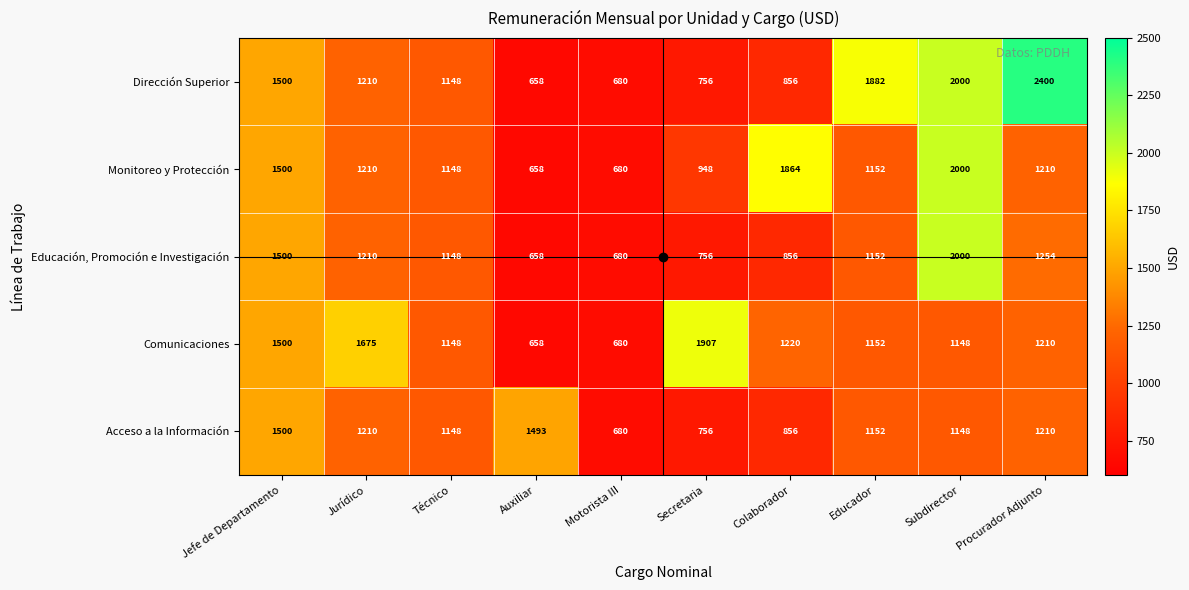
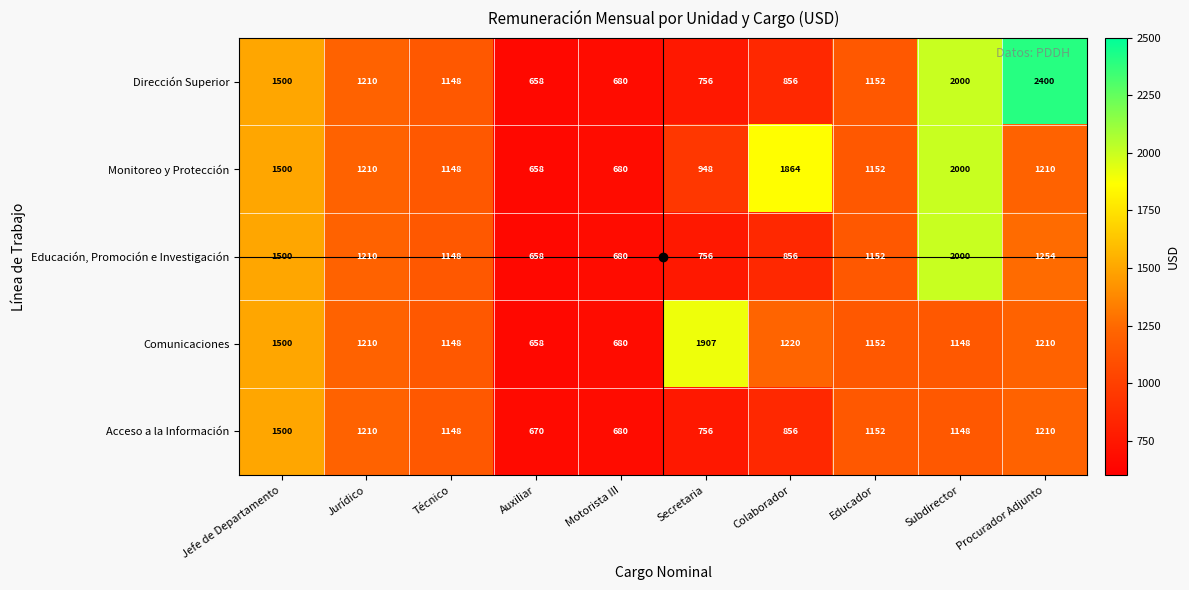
  {
    "Dirección Superior": {
      "Jefe de Departamento": 1500,
      "Jurídico": 1210,
      "Técnico": 1148,
      "Auxiliar": 658,
      "Motorista III": 680,
      "Secretaria": 756,
      "Colaborador": 856,
-     "Educador": 1882,
+     "Educador": 1152,
      "Subdirector": 2000
    },
    "Monitoreo y Protección": {
      "Jefe de Departamento": 1500,
      "Jurídico": 1210,
      "Técnico": 1148,
      "Auxiliar": 658,
      "Motorista III": 680,
      "Secretaria": 948,
      "Colaborador": 1864,
      "Educador": 1152,
      "Subdirector": 2000,
      "Procurador Adjunto": 1210
    },
    "Educación, Promoción e Investigación": {
      "Jefe de Departamento": 1500,
      "Jurídico": 1210,
      "Técnico": 1148,
      "Auxiliar": 658,
      "Motorista III": 680,
      "Secretaria": 756,
      "Colaborador": 856,
      "Educador": 1152,
      "Subdirector": 2000,
      "Procurador Adjunto": 1254
    },
    "Comunicaciones": {
      "Jefe de Departamento": 1500,
-     "Jurídico": 1675,
+     "Jurídico": 1210,
      "Técnico": 1148,
      "Auxiliar": 658,
      "Motorista III": 680,
      "Secretaria": 1907,
      "Colaborador": 1220,
      "Educador": 1152,
      "Subdirector": 1148,
      "Procurador Adjunto": 1210
    },
    "Acceso a la Información": {
      "Jefe de Departamento": 1500,
      "Jurídico": 1210,
      "Técnico": 1148,
-     "Auxiliar": 1493,
+     "Auxiliar": 670,
      "Motorista III": 680,
      "Secretaria": 756,
      "Colaborador": 856,
      "Educador": 1152,
      "Subdirector": 1148,
      "Procurador Adjunto": 1210
    }
  }
